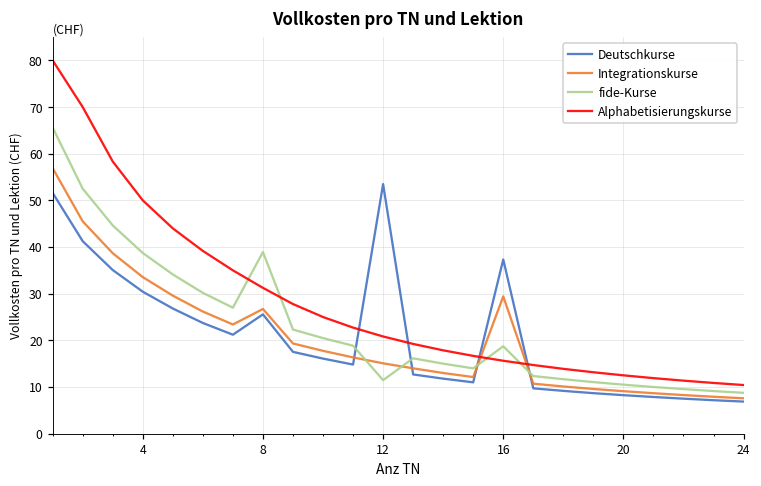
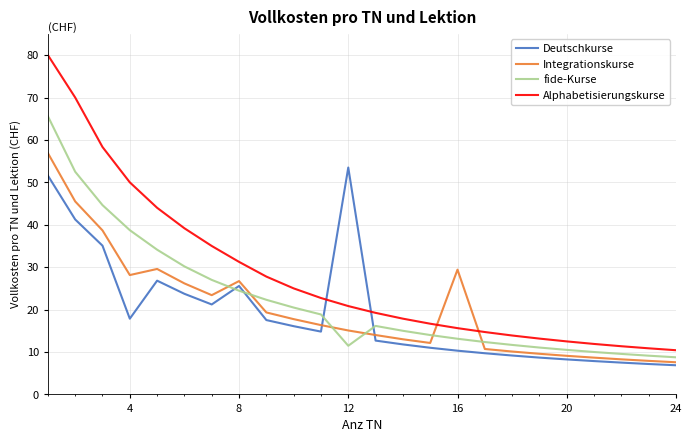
  {
    "Deutschkurse": {
-     "4": 30,
+     "4": 18,
      "8": 26,
      "12": 53,
-     "16": 37,
+     "16": 10,
      "20": 8,
      "24": 7
    },
    "Integrationskurse": {
-     "4": 34,
+     "4": 28,
      "8": 27,
      "12": 15,
      "16": 29,
      "20": 9,
      "24": 8
    },
    "fide-Kurse": {
      "4": 39,
-     "8": 39,
+     "8": 24,
      "12": 11,
-     "16": 19,
+     "16": 13,
      "20": 11,
      "24": 9
    },
    "Alphabetisierungskurse": {
      "4": 50,
      "8": 31,
      "12": 21,
      "16": 16,
      "20": 13,
      "24": 10
    }
  }
